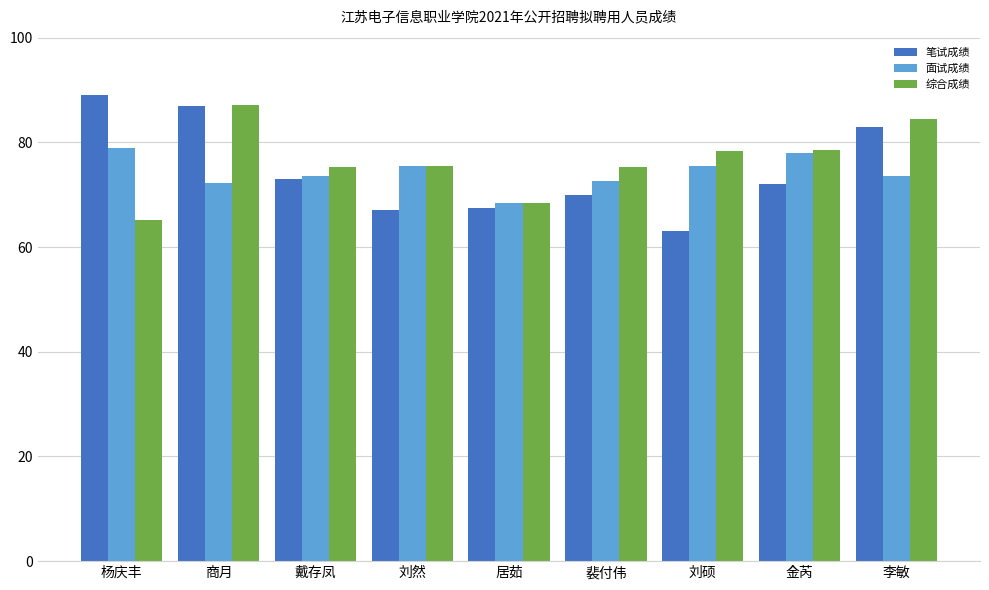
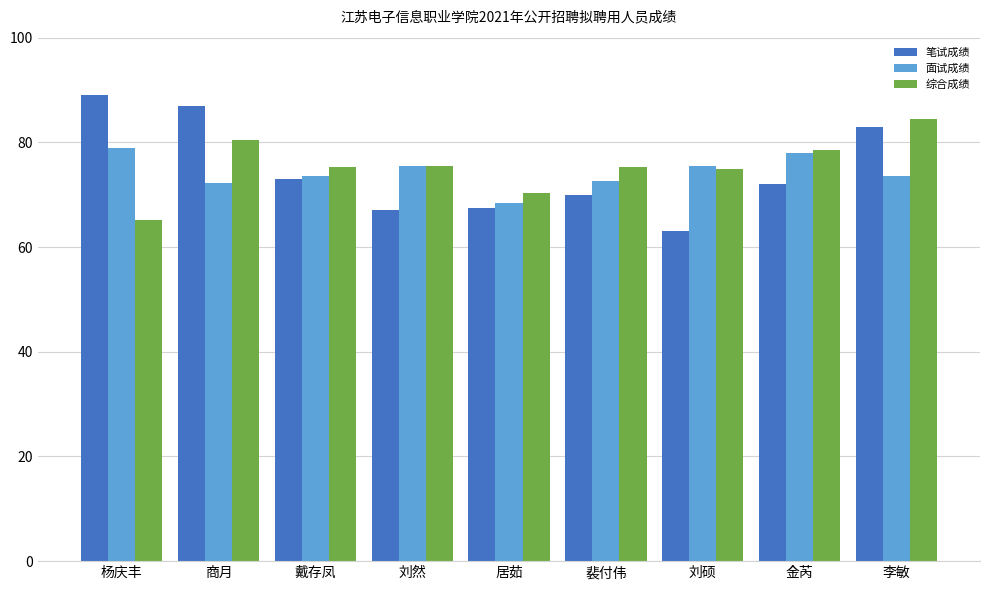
  {
    "综合成绩": {
      "杨庆丰": 65,
-     "商月": 87,
+     "商月": 80,
      "戴存凤": 75,
      "刘然": 75,
-     "居茹": 69,
+     "居茹": 70,
      "裴付伟": 75,
-     "刘硕": 78,
+     "刘硕": 75,
      "金芮": 79,
      "李敏": 84
    }
  }
